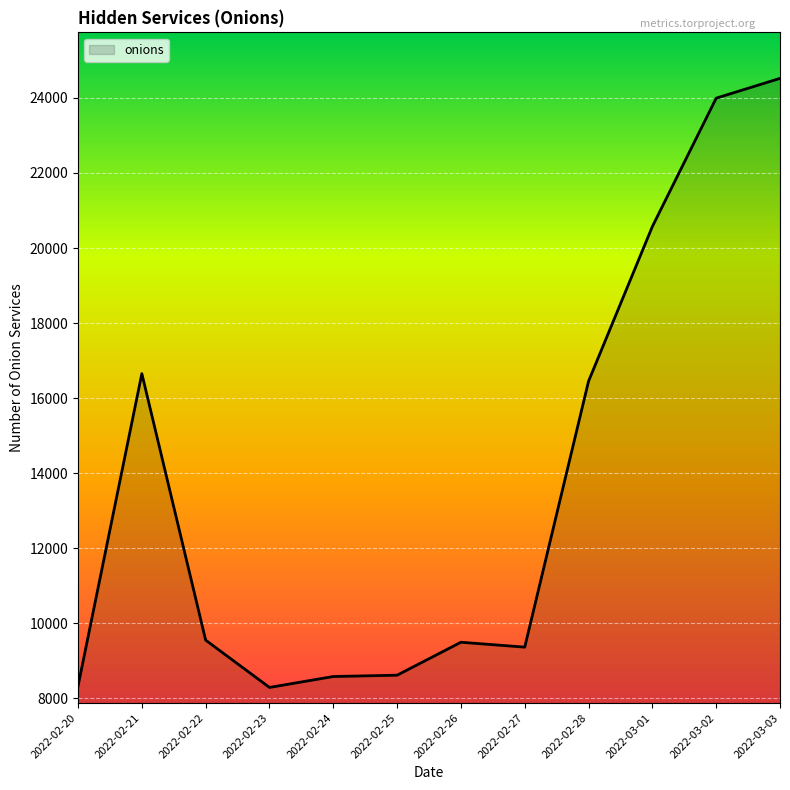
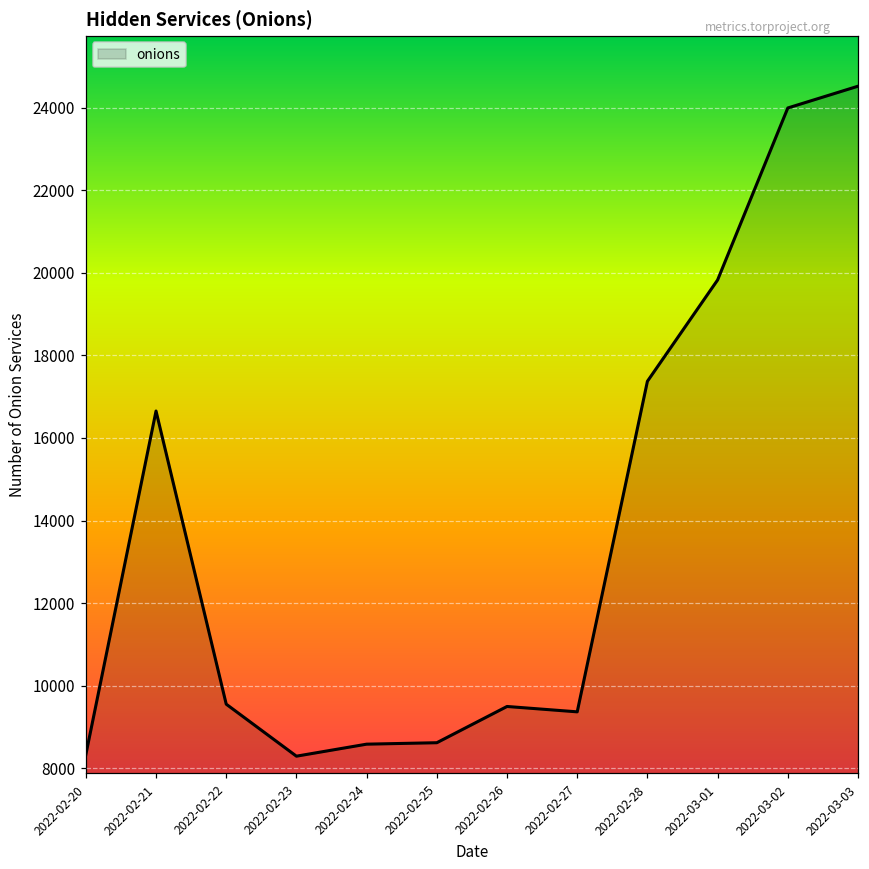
  {
    "2022-02-20": 8300,
    "2022-02-21": 16700,
    "2022-02-22": 9600,
    "2022-02-23": 8300,
    "2022-02-24": 8600,
    "2022-02-25": 8600,
    "2022-02-26": 9500,
    "2022-02-27": 9400,
-   "2022-02-28": 16500,
-   "2022-03-01": 20600,
+   "2022-02-28": 17400,
+   "2022-03-01": 19800,
    "2022-03-02": 24000,
    "2022-03-03": 24500
  }
